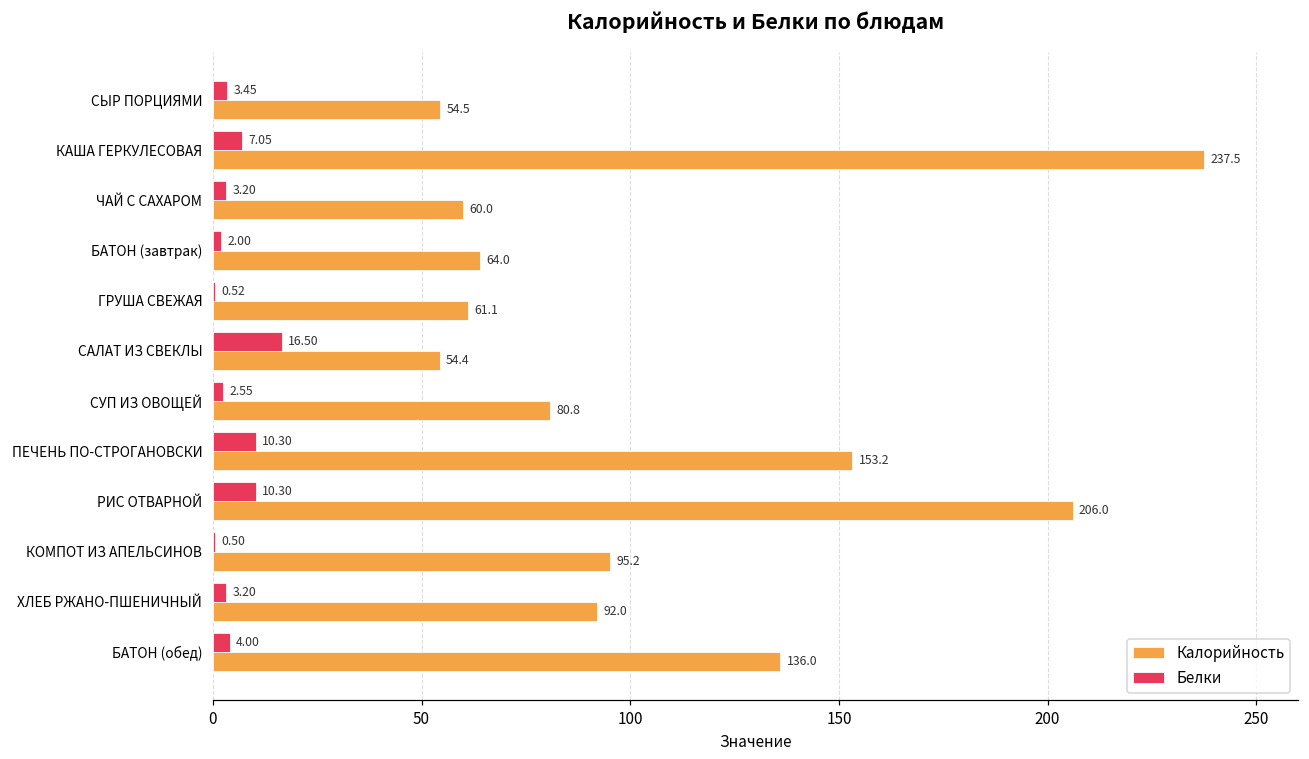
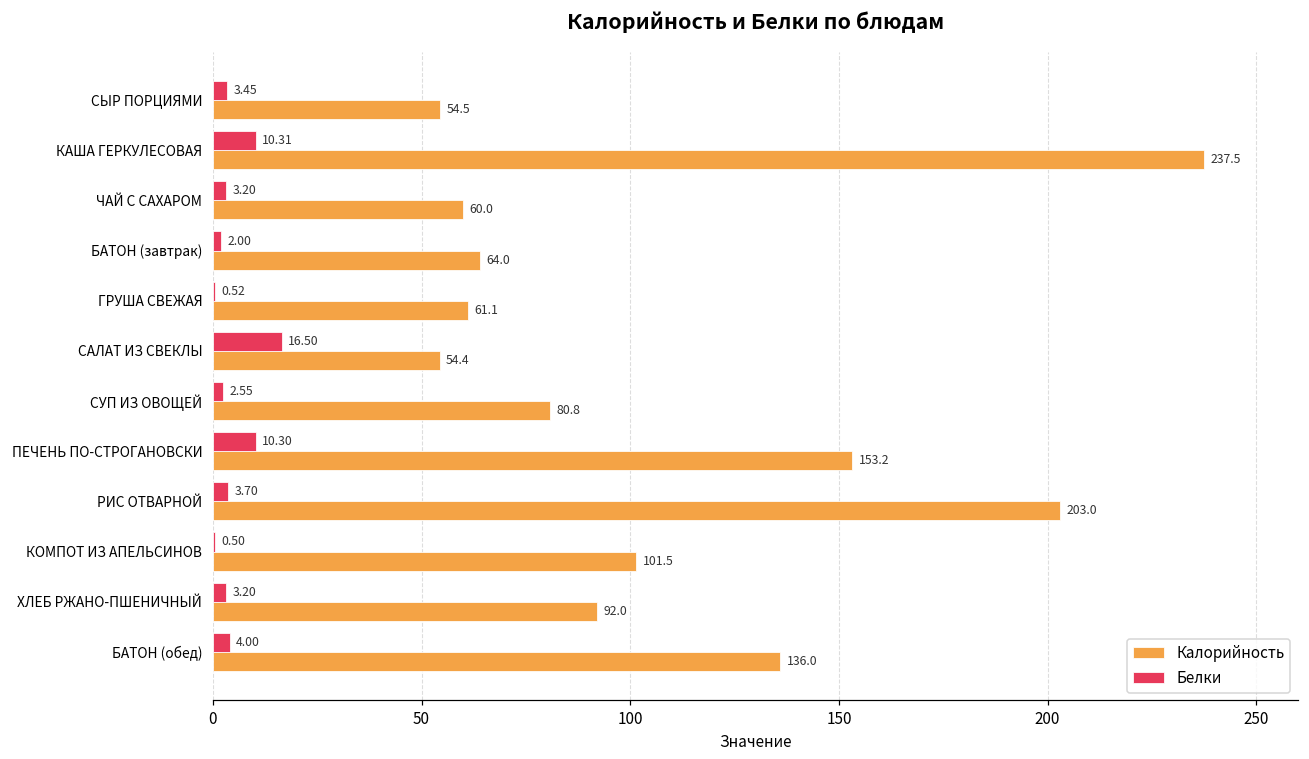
  {
    "Калорийность": {
      "СЫР ПОРЦИЯМИ": 54.5,
      "КАША ГЕРКУЛЕСОВАЯ": 237.5,
      "ЧАЙ С САХАРОМ": 60.0,
      "БАТОН (завтрак)": 64.0,
      "ГРУША СВЕЖАЯ": 61.1,
      "САЛАТ ИЗ СВЕКЛЫ": 54.4,
      "СУП ИЗ ОВОЩЕЙ": 80.8,
      "ПЕЧЕНЬ ПО-СТРОГАНОВСКИ": 153.2,
-     "РИС ОТВАРНОЙ": 206.0,
-     "КОМПОТ ИЗ АПЕЛЬСИНОВ": 95.2,
+     "РИС ОТВАРНОЙ": 203.0,
+     "КОМПОТ ИЗ АПЕЛЬСИНОВ": 101.5,
      "ХЛЕБ РЖАНО-ПШЕНИЧНЫЙ": 92.0,
      "БАТОН (обед)": 136.0
    },
    "Белки": {
      "СЫР ПОРЦИЯМИ": 3.45,
-     "КАША ГЕРКУЛЕСОВАЯ": 7.05,
+     "КАША ГЕРКУЛЕСОВАЯ": 10.31,
      "ЧАЙ С САХАРОМ": 3.20,
      "БАТОН (завтрак)": 2.00,
      "ГРУША СВЕЖАЯ": 0.52,
      "САЛАТ ИЗ СВЕКЛЫ": 16.50,
      "СУП ИЗ ОВОЩЕЙ": 2.55,
      "ПЕЧЕНЬ ПО-СТРОГАНОВСКИ": 10.30,
-     "РИС ОТВАРНОЙ": 10.30,
+     "РИС ОТВАРНОЙ": 3.70,
      "КОМПОТ ИЗ АПЕЛЬСИНОВ": 0.50,
      "ХЛЕБ РЖАНО-ПШЕНИЧНЫЙ": 3.20,
      "БАТОН (обед)": 4.00
    }
  }
